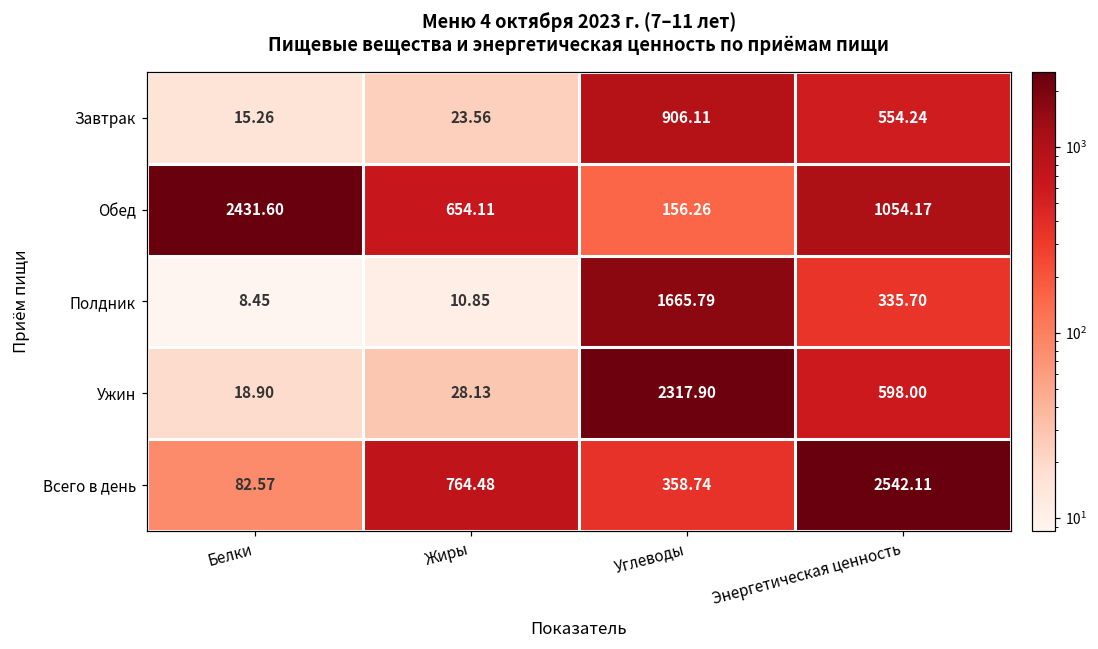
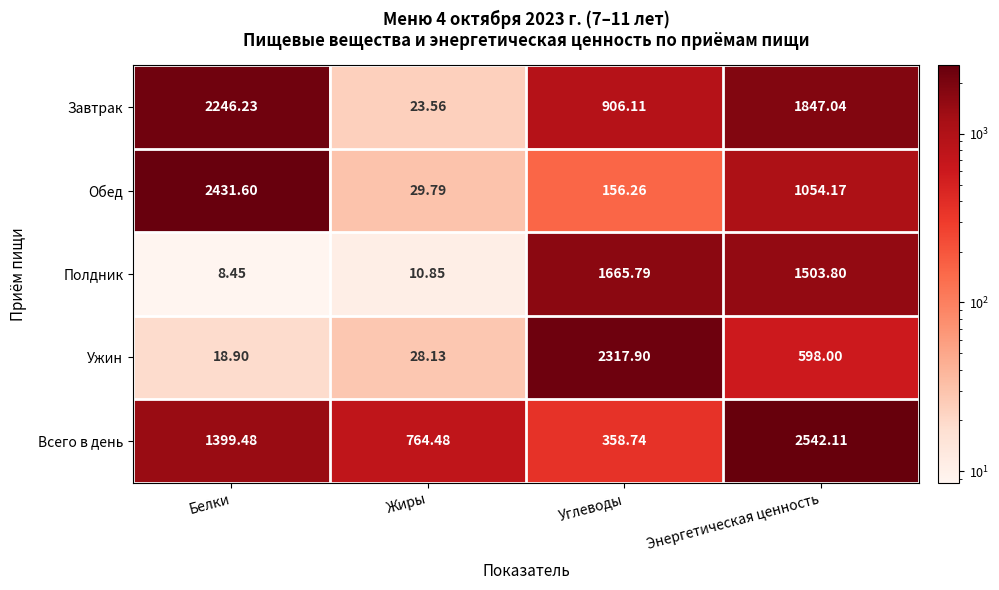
  {
    "Завтрак": {
-     "Белки": 15.26,
+     "Белки": 2246.23,
      "Жиры": 23.56,
      "Углеводы": 906.11,
-     "Энергетическая ценность": 554.24
+     "Энергетическая ценность": 1847.04
    },
    "Обед": {
      "Белки": 2431.60,
-     "Жиры": 654.11,
+     "Жиры": 29.79,
      "Углеводы": 156.26,
      "Энергетическая ценность": 1054.17
    },
    "Полдник": {
      "Белки": 8.45,
      "Жиры": 10.85,
      "Углеводы": 1665.79,
-     "Энергетическая ценность": 335.70
+     "Энергетическая ценность": 1503.80
    },
    "Ужин": {
      "Белки": 18.90,
      "Жиры": 28.13,
      "Углеводы": 2317.90,
      "Энергетическая ценность": 598.00
    },
    "Всего в день": {
-     "Белки": 82.57,
+     "Белки": 1399.48,
      "Жиры": 764.48,
      "Углеводы": 358.74,
      "Энергетическая ценность": 2542.11
    }
  }
